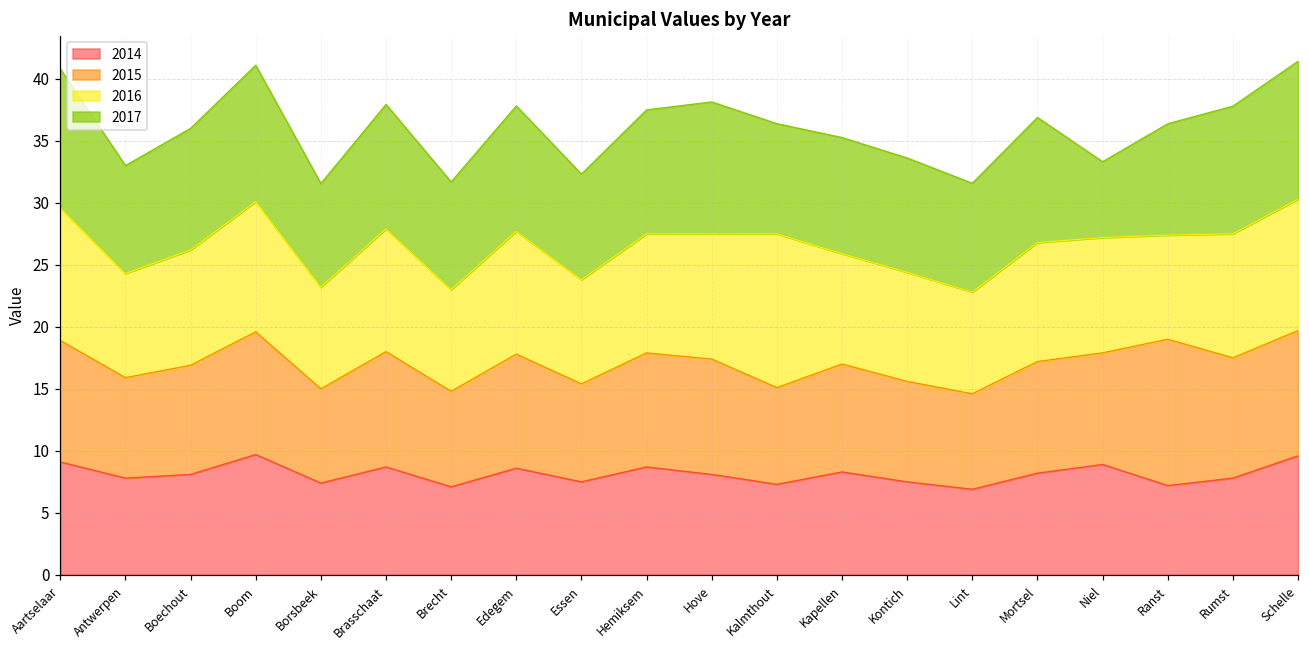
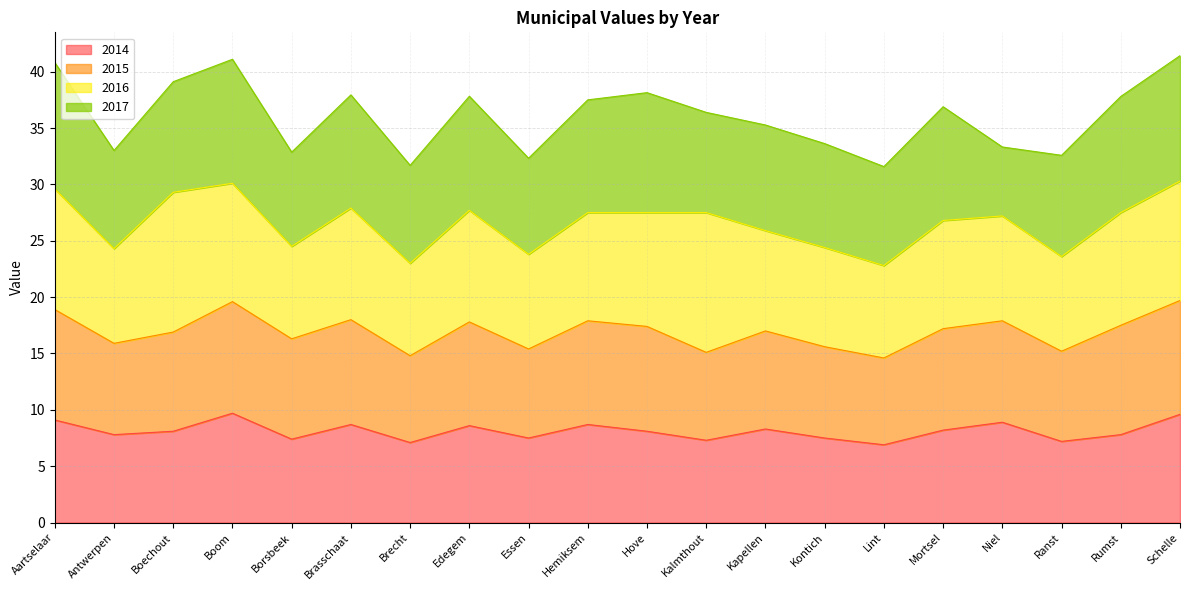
  {
    "2014": {
      "Aartselaar": 9.1,
      "Antwerpen": 7.8,
      "Boechout": 8.1,
      "Boom": 9.7,
      "Borsbeek": 7.4,
      "Brasschaat": 8.7,
      "Brecht": 7.1,
      "Edegem": 8.6,
      "Essen": 7.5,
      "Hemiksem": 8.7,
      "Hove": 8.1,
      "Kalmthout": 7.3,
      "Kapellen": 8.3,
      "Kontich": 7.5,
      "Lint": 6.9,
      "Mortsel": 8.2,
      "Niel": 8.9,
      "Ranst": 7.2,
      "Rumst": 7.8,
      "Schelle": 9.6
    },
    "2015": {
      "Aartselaar": 9.8,
      "Antwerpen": 8.1,
      "Boechout": 8.8,
      "Boom": 9.9,
-     "Borsbeek": 7.6,
+     "Borsbeek": 8.9,
      "Brasschaat": 9.3,
      "Brecht": 7.7,
      "Edegem": 9.2,
      "Essen": 7.9,
      "Hemiksem": 9.2,
      "Hove": 9.3,
      "Kalmthout": 7.8,
      "Kapellen": 8.7,
      "Kontich": 8.1,
      "Lint": 7.7,
      "Mortsel": 9.0,
      "Niel": 9.0,
-     "Ranst": 11.8,
+     "Ranst": 8.0,
      "Rumst": 9.7,
      "Schelle": 10.1
    },
    "2016": {
      "Aartselaar": 10.7,
      "Antwerpen": 8.4,
-     "Boechout": 9.3,
+     "Boechout": 12.4,
      "Boom": 10.5,
      "Borsbeek": 8.2,
      "Brasschaat": 9.9,
      "Brecht": 8.2,
      "Edegem": 9.9,
      "Essen": 8.4,
      "Hemiksem": 9.6,
      "Hove": 10.1,
      "Kalmthout": 12.4,
      "Kapellen": 8.9,
      "Kontich": 8.8,
      "Lint": 8.2,
      "Mortsel": 9.6,
      "Niel": 9.3,
      "Ranst": 8.4,
      "Rumst": 10.0,
      "Schelle": 10.6
    },
    "2017": {
      "Aartselaar": 11.2,
      "Antwerpen": 8.7,
      "Boechout": 9.8,
      "Boom": 11.0,
      "Borsbeek": 8.4,
      "Brasschaat": 10.0,
      "Brecht": 8.7,
      "Edegem": 10.1,
      "Essen": 8.5,
      "Hemiksem": 10.0,
      "Hove": 10.6,
      "Kalmthout": 8.9,
      "Kapellen": 9.4,
      "Kontich": 9.2,
      "Lint": 8.8,
      "Mortsel": 10.1,
      "Niel": 6.1,
      "Ranst": 9.0,
      "Rumst": 10.3,
      "Schelle": 11.1
    }
  }
